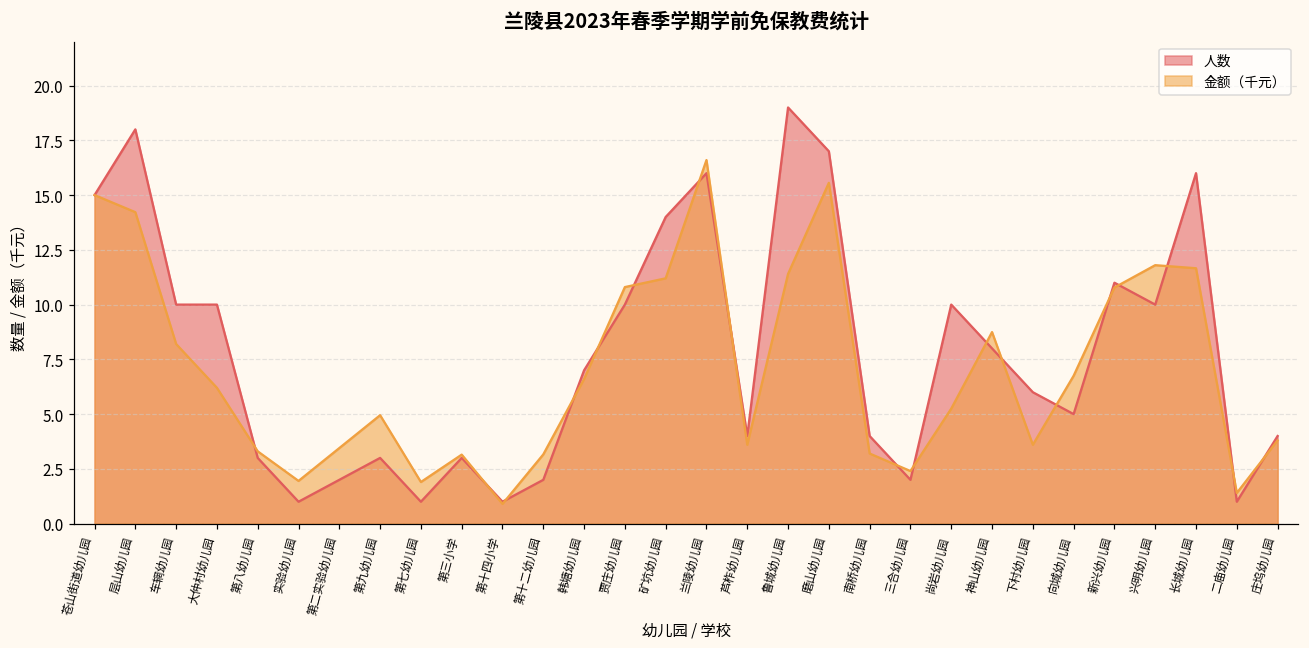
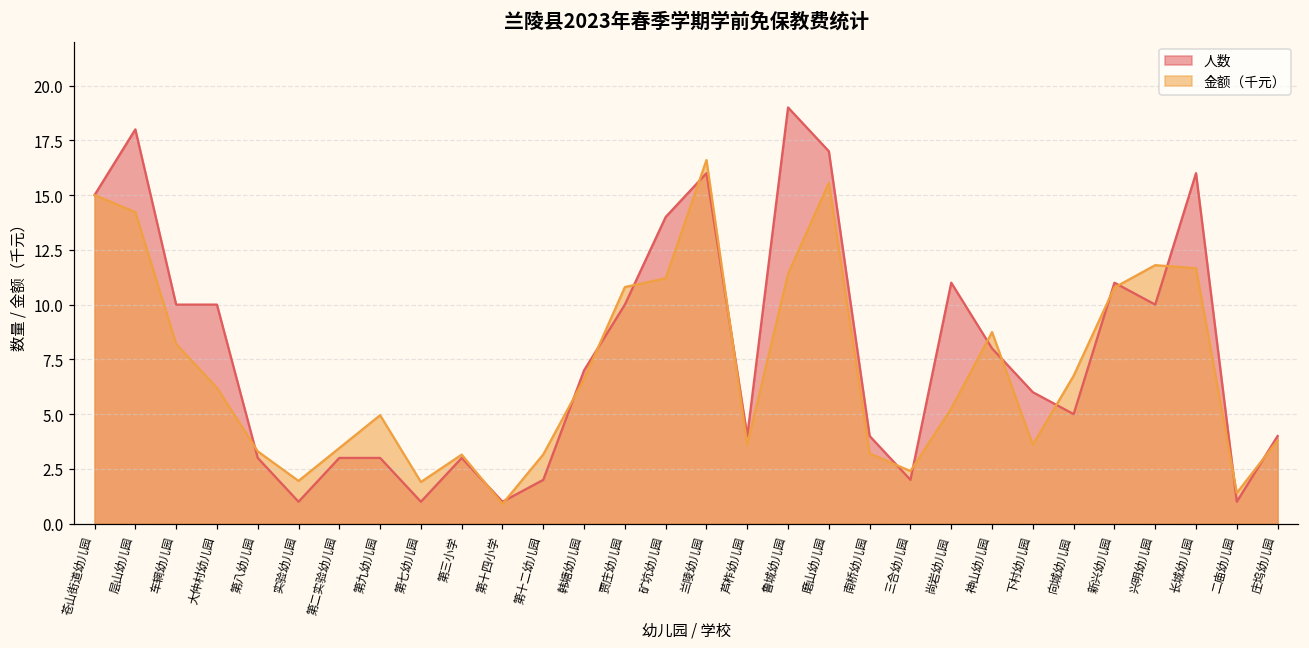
  {
    "人数": {
      "层山幼儿园": 18,
      "车辋幼儿园": 10,
      "大仲村幼儿园": 10,
      "第八幼儿园": 3,
      "实验幼儿园": 1,
-     "第二实验幼儿园": 2,
+     "第二实验幼儿园": 3,
      "第九幼儿园": 3,
      "第七幼儿园": 1,
      "第三小学": 3,
      "第十二幼儿园": 2,
      "韩塘幼儿园": 7,
      "贾庄幼儿园": 10,
      "矿坑幼儿园": 14,
      "兰陵幼儿园": 16,
      "芦柞幼儿园": 4,
      "鲁城幼儿园": 19,
      "磨山幼儿园": 17,
      "南桥幼儿园": 4,
      "三合幼儿园": 2,
-     "尚岩幼儿园": 10,
+     "尚岩幼儿园": 11,
      "神山幼儿园": 8,
      "下村幼儿园": 6,
      "向城幼儿园": 5,
      "新兴幼儿园": 11,
      "兴明幼儿园": 10,
      "长城幼儿园": 16,
      "二庙幼儿园": 1,
      "庄坞幼儿园": 4
    },
    "金额（千元）": {
      "层山幼儿园": 14.2,
      "车辋幼儿园": 8.2,
      "大仲村幼儿园": 6.2,
      "第八幼儿园": 3.3,
      "实验幼儿园": 2,
      "第二实验幼儿园": 3.5,
      "第九幼儿园": 5,
      "第七幼儿园": 2,
      "第三小学": 3.2,
      "第十二幼儿园": 3.2,
      "韩塘幼儿园": 6.6,
      "贾庄幼儿园": 10.8,
      "矿坑幼儿园": 11.2,
      "兰陵幼儿园": 16.6,
      "芦柞幼儿园": 3.6,
      "鲁城幼儿园": 11.4,
      "磨山幼儿园": 15.6,
      "南桥幼儿园": 3.2,
      "三合幼儿园": 2.4,
      "尚岩幼儿园": 5.3,
      "神山幼儿园": 8.7,
      "下村幼儿园": 3.6,
      "向城幼儿园": 6.8,
      "新兴幼儿园": 10.8,
      "兴明幼儿园": 11.8,
      "长城幼儿园": 11.7,
      "二庙幼儿园": 1.4,
      "庄坞幼儿园": 3.8
    }
  }
